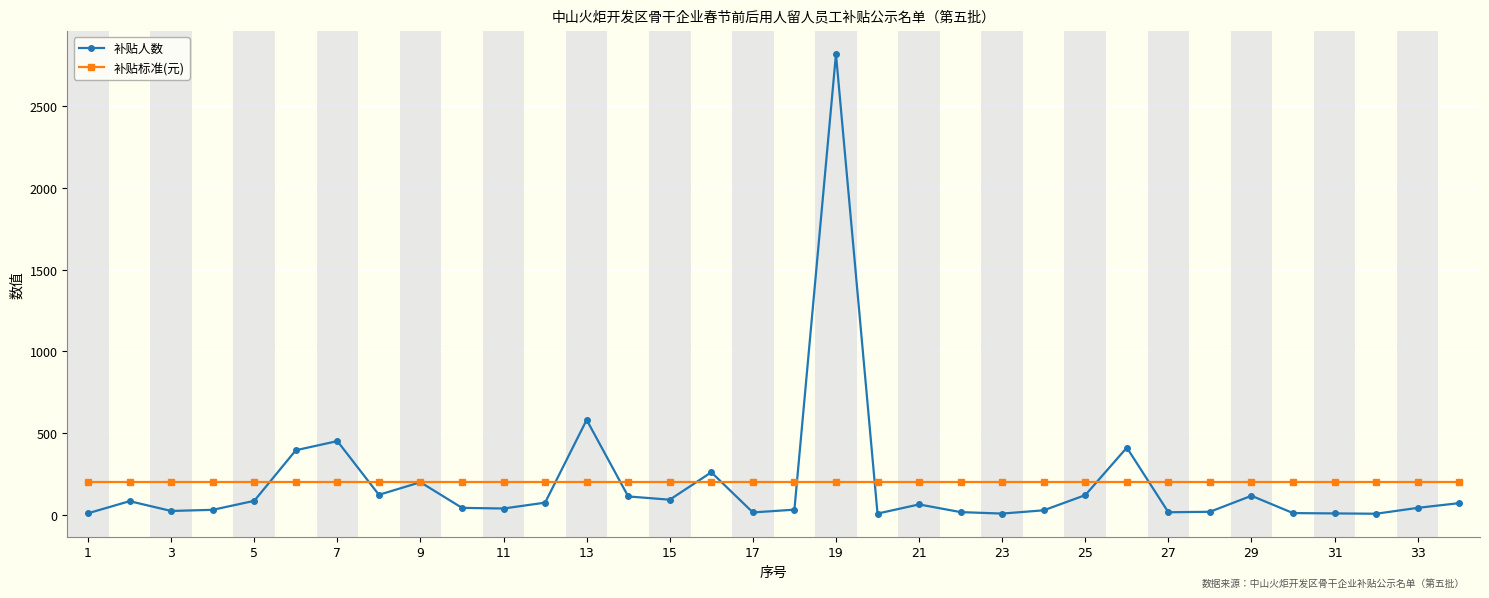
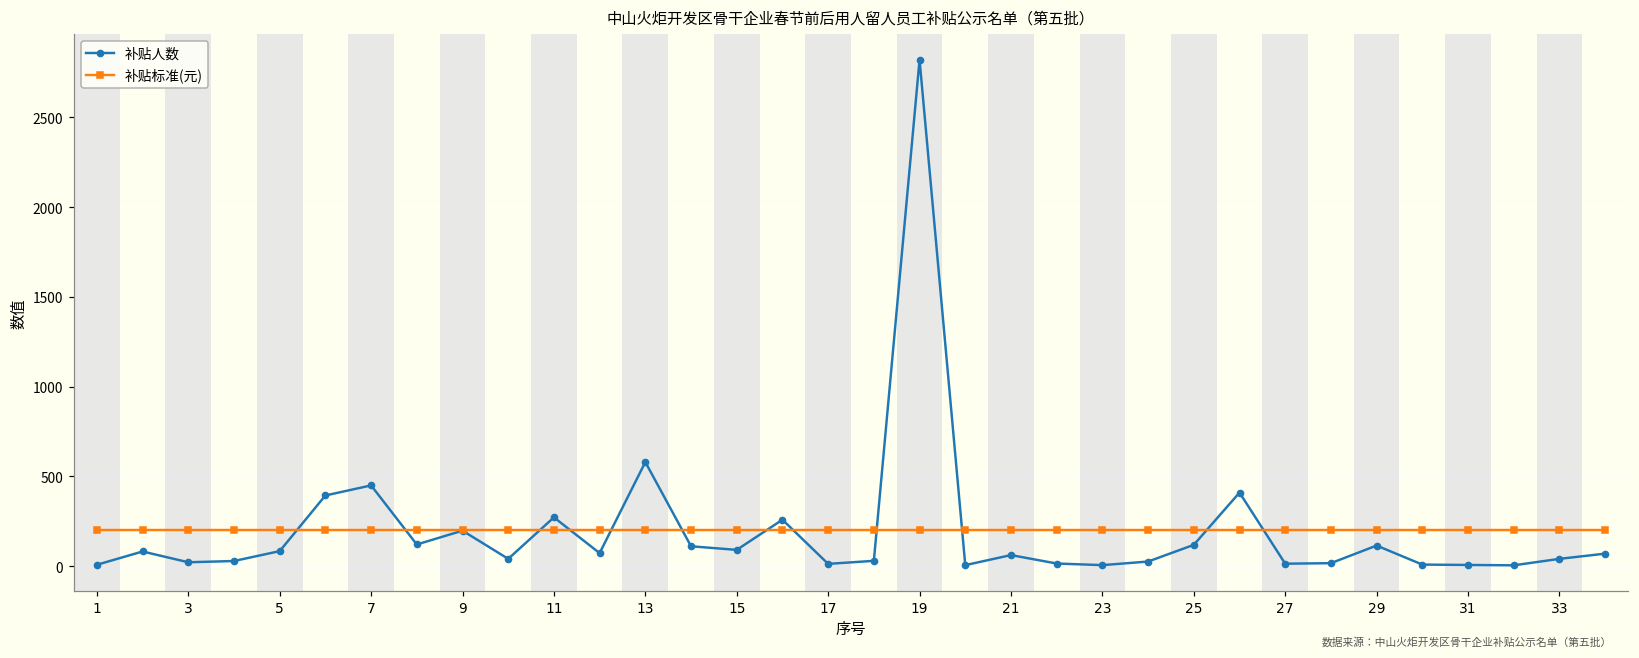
  {
    "补贴人数": {
      "1": 10,
      "3": 20,
      "5": 80,
      "7": 450,
-     "11": 40,
+     "11": 270,
      "13": 580,
      "15": 90,
      "17": 10,
      "19": 2820,
      "21": 60,
      "23": 10,
      "25": 120,
      "27": 10,
      "29": 120,
      "31": 10,
      "33": 40
    },
    "补贴标准(元)": {
      "1": 200,
      "3": 200,
      "5": 200,
      "7": 200,
      "11": 200,
      "13": 200,
      "15": 200,
      "17": 200,
      "19": 200,
      "21": 200,
      "23": 200,
      "25": 200,
      "27": 200,
      "29": 200,
      "31": 200,
      "33": 200
    }
  }
